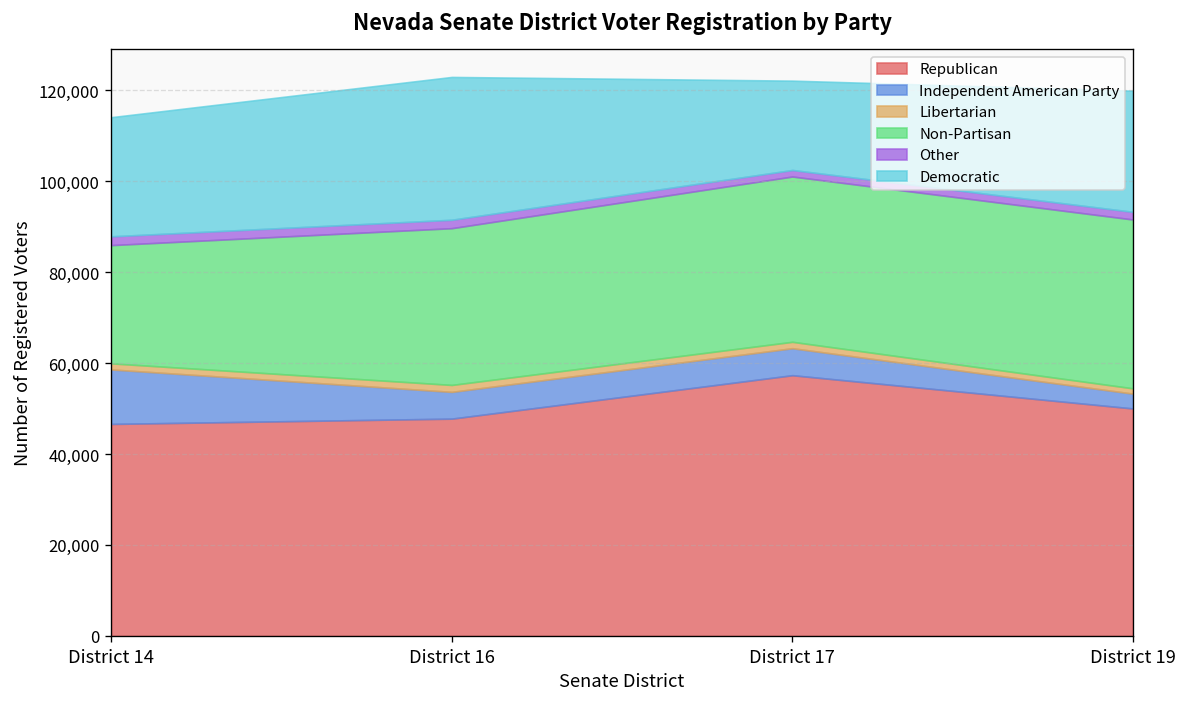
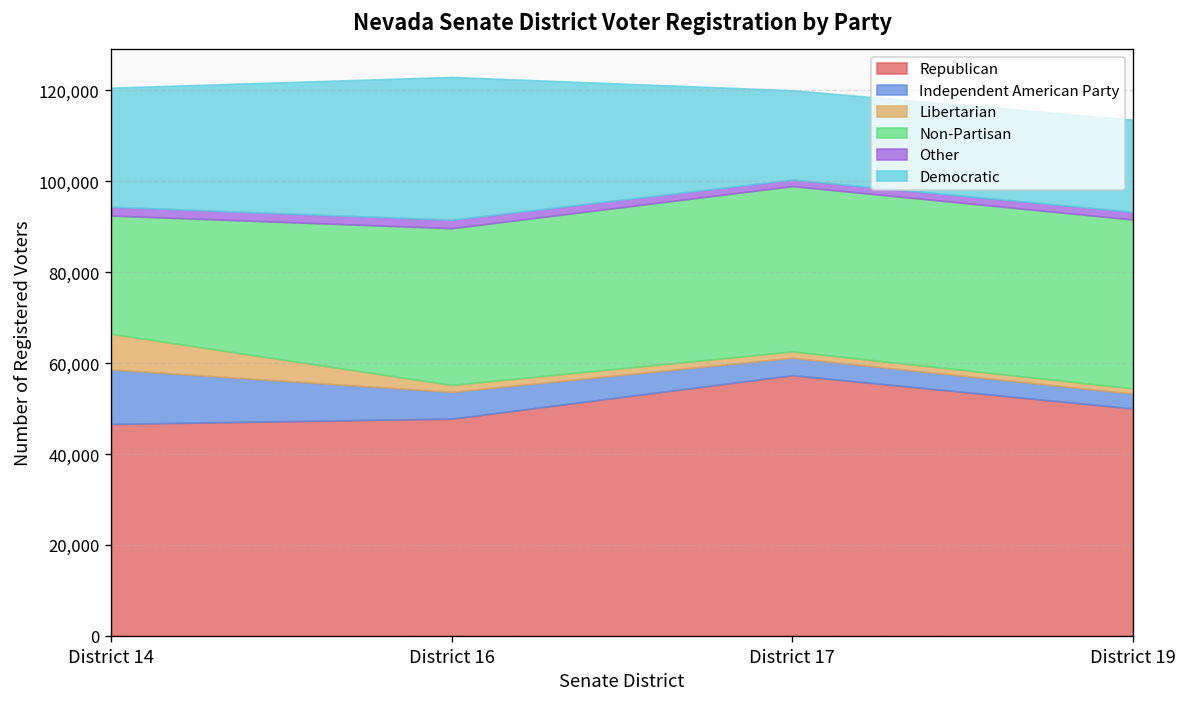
  {
    "Republican": {
      "District 14": "47,000",
      "District 16": "48,000",
      "District 17": "57,000",
      "District 19": "50,000"
    },
    "Independent American Party": {
      "District 14": "12,000",
      "District 16": "6,000",
-     "District 17": "6,000",
+     "District 17": "4,000",
      "District 19": "3,000"
    },
    "Libertarian": {
-     "District 14": "1,000",
+     "District 14": "8,000",
      "District 16": "2,000",
      "District 17": "1,000",
      "District 19": "1,000"
    },
    "Non-Partisan": {
      "District 14": "26,000",
      "District 16": "34,000",
      "District 17": "36,000",
      "District 19": "37,000"
    },
    "Other": {
      "District 14": "2,000",
      "District 16": "2,000",
      "District 17": "1,000",
      "District 19": "2,000"
    },
    "Democratic": {
      "District 14": "26,000",
      "District 16": "31,000",
      "District 17": "20,000",
-     "District 19": "27,000"
+     "District 19": "20,000"
    }
  }
